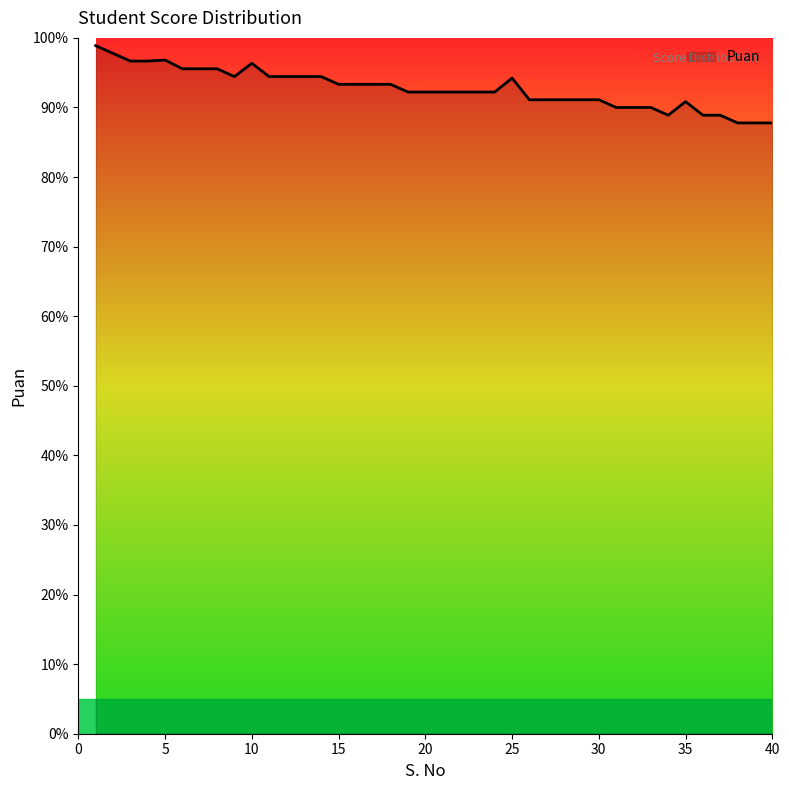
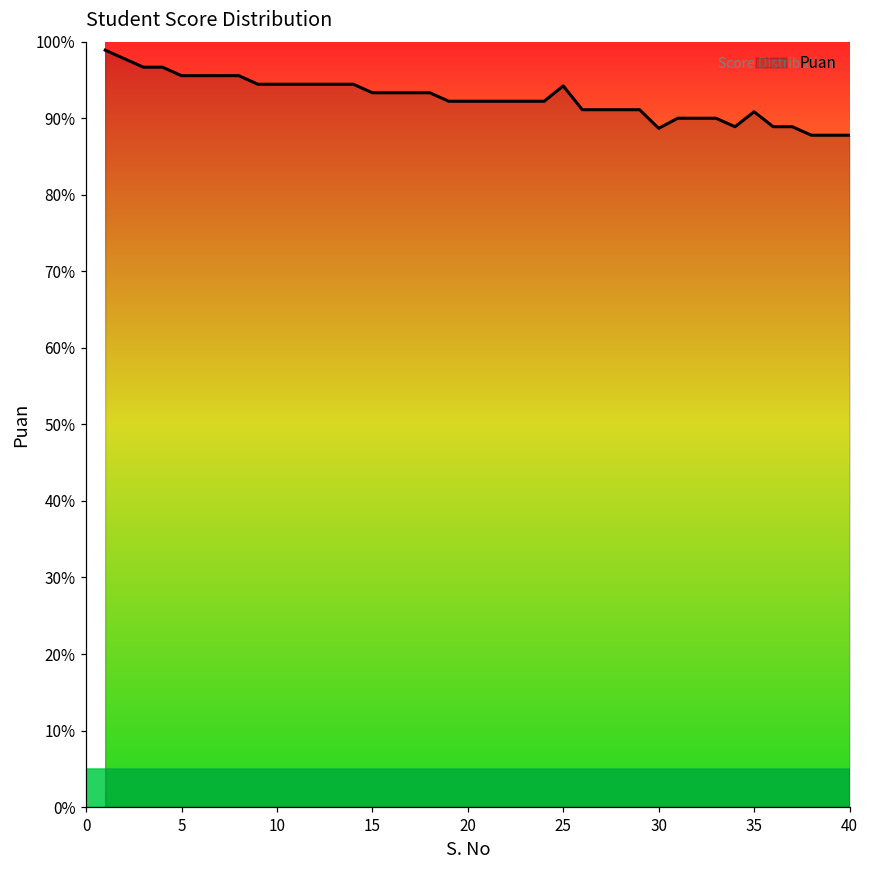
  {
-   "5": "97%",
-   "10": "96%",
+   "5": "96%",
+   "10": "94%",
    "15": "93%",
    "20": "92%",
    "25": "94%",
-   "30": "91%",
+   "30": "89%",
    "35": "91%",
    "40": "88%"
  }
